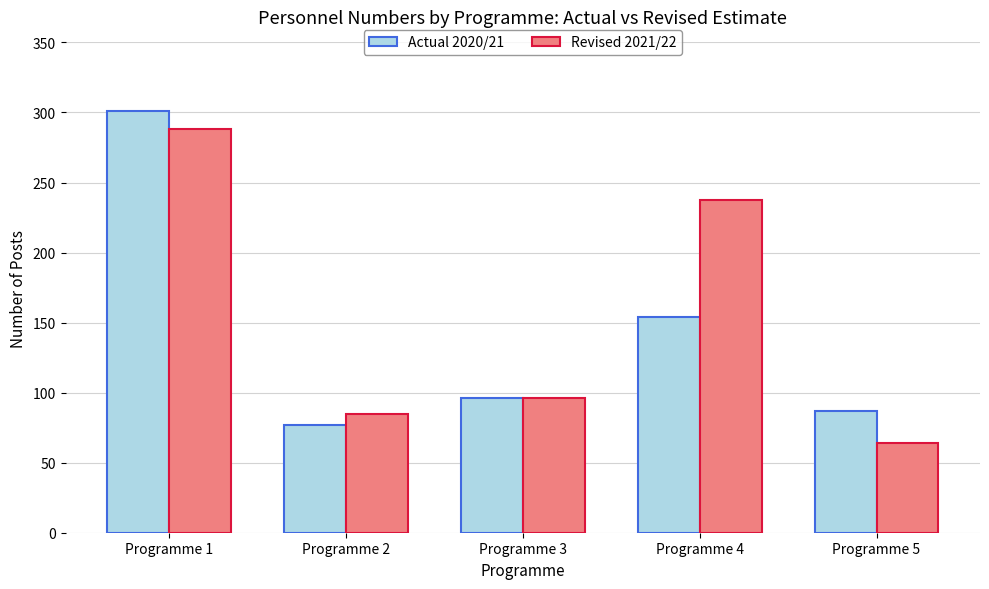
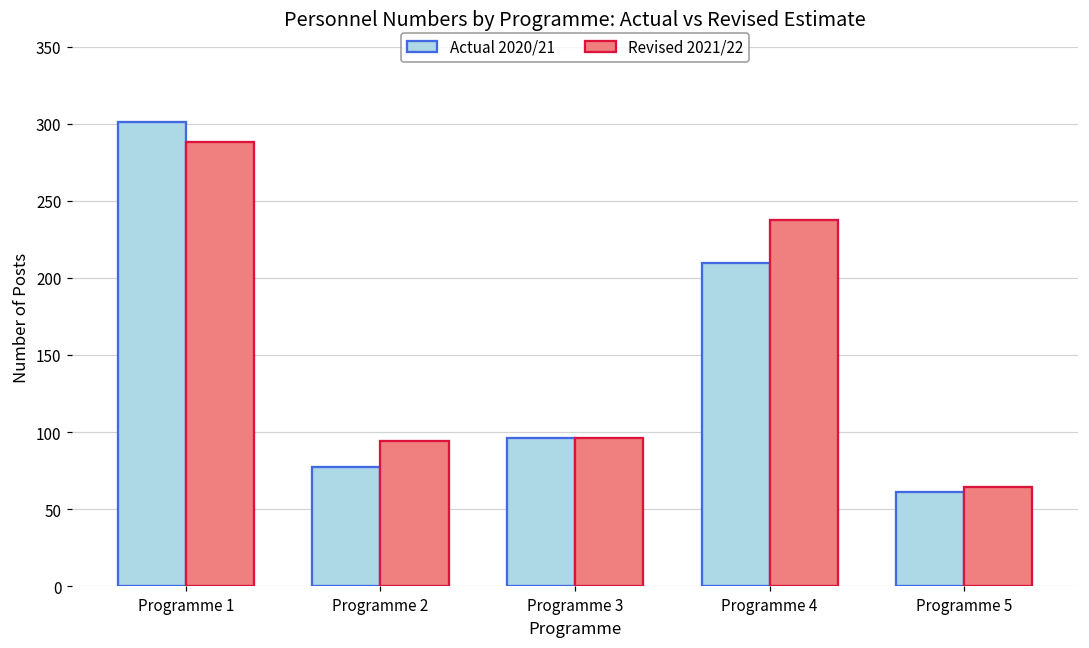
  {
    "Actual 2020/21": {
      "Programme 1": 301,
      "Programme 2": 77,
      "Programme 3": 96,
-     "Programme 4": 154,
-     "Programme 5": 87
+     "Programme 4": 210,
+     "Programme 5": 61
    },
    "Revised 2021/22": {
      "Programme 1": 288,
-     "Programme 2": 85,
+     "Programme 2": 94,
      "Programme 3": 96,
      "Programme 4": 237,
      "Programme 5": 64
    }
  }
